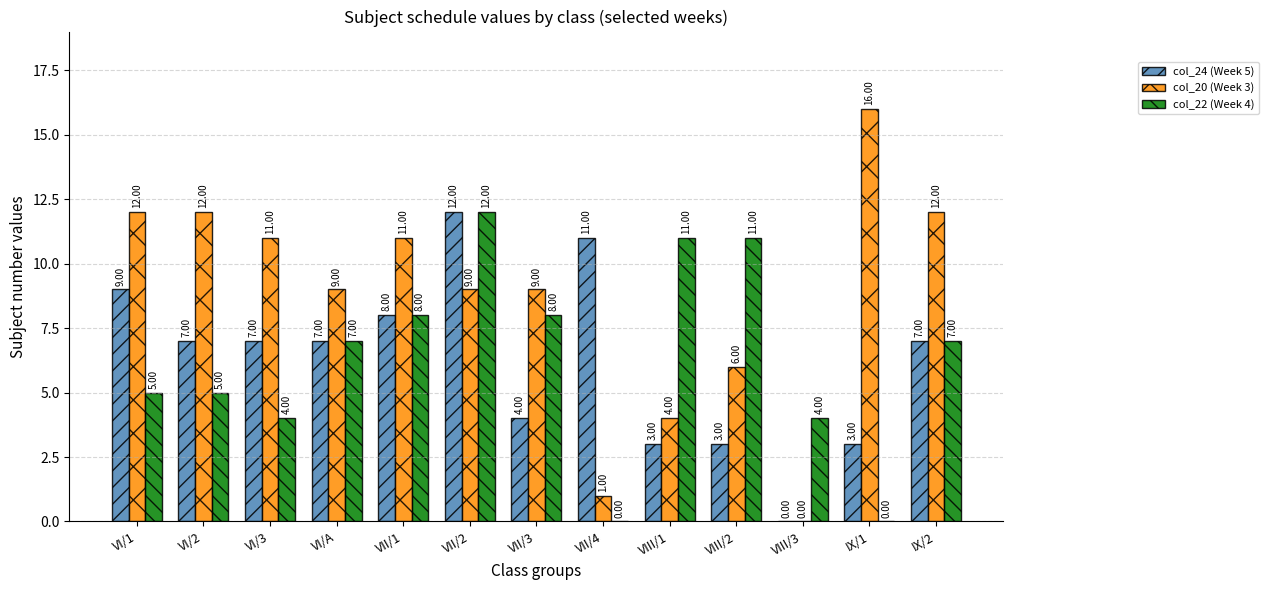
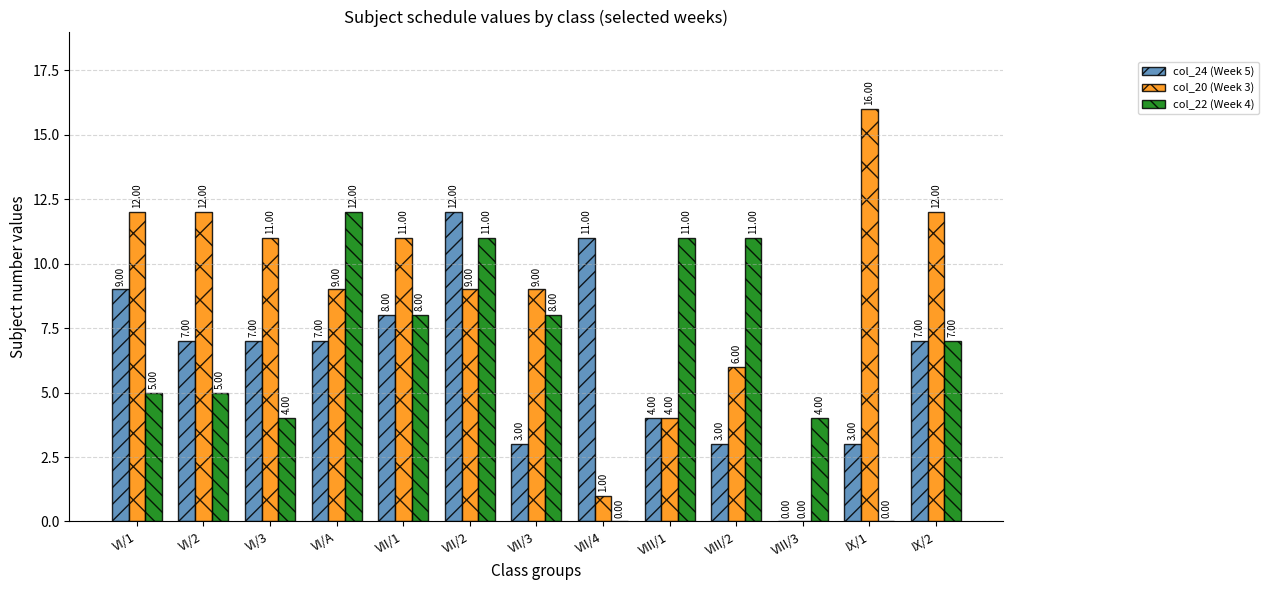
  {
    "col_24 (Week 5)": {
      "VI/1": 9.00,
      "VI/2": 7.00,
      "VI/3": 7.00,
      "VI/A": 7.00,
      "VII/1": 8.00,
      "VII/2": 12.00,
-     "VII/3": 4.00,
+     "VII/3": 3.00,
      "VII/4": 11.00,
-     "VIII/1": 3.00,
+     "VIII/1": 4.00,
      "VIII/2": 3.00,
      "VIII/3": 0.00,
      "IX/1": 3.00,
      "IX/2": 7.00
    },
    "col_20 (Week 3)": {
      "VI/1": 12.00,
      "VI/2": 12.00,
      "VI/3": 11.00,
      "VI/A": 9.00,
      "VII/1": 11.00,
      "VII/2": 9.00,
      "VII/3": 9.00,
      "VII/4": 1.00,
      "VIII/1": 4.00,
      "VIII/2": 6.00,
      "VIII/3": 0.00,
      "IX/1": 16.00,
      "IX/2": 12.00
    },
    "col_22 (Week 4)": {
      "VI/1": 5.00,
      "VI/2": 5.00,
      "VI/3": 4.00,
-     "VI/A": 7.00,
+     "VI/A": 12.00,
      "VII/1": 8.00,
-     "VII/2": 12.00,
+     "VII/2": 11.00,
      "VII/3": 8.00,
      "VII/4": 0.00,
      "VIII/1": 11.00,
      "VIII/2": 11.00,
      "VIII/3": 4.00,
      "IX/1": 0.00,
      "IX/2": 7.00
    }
  }
